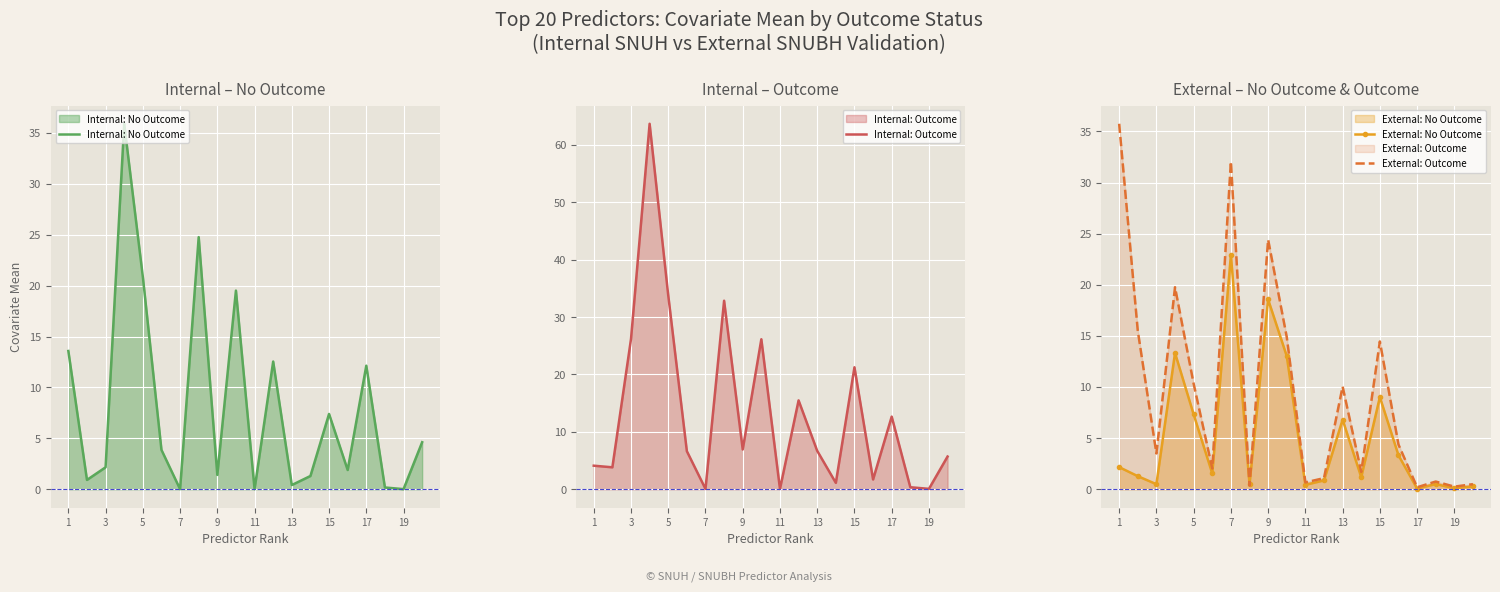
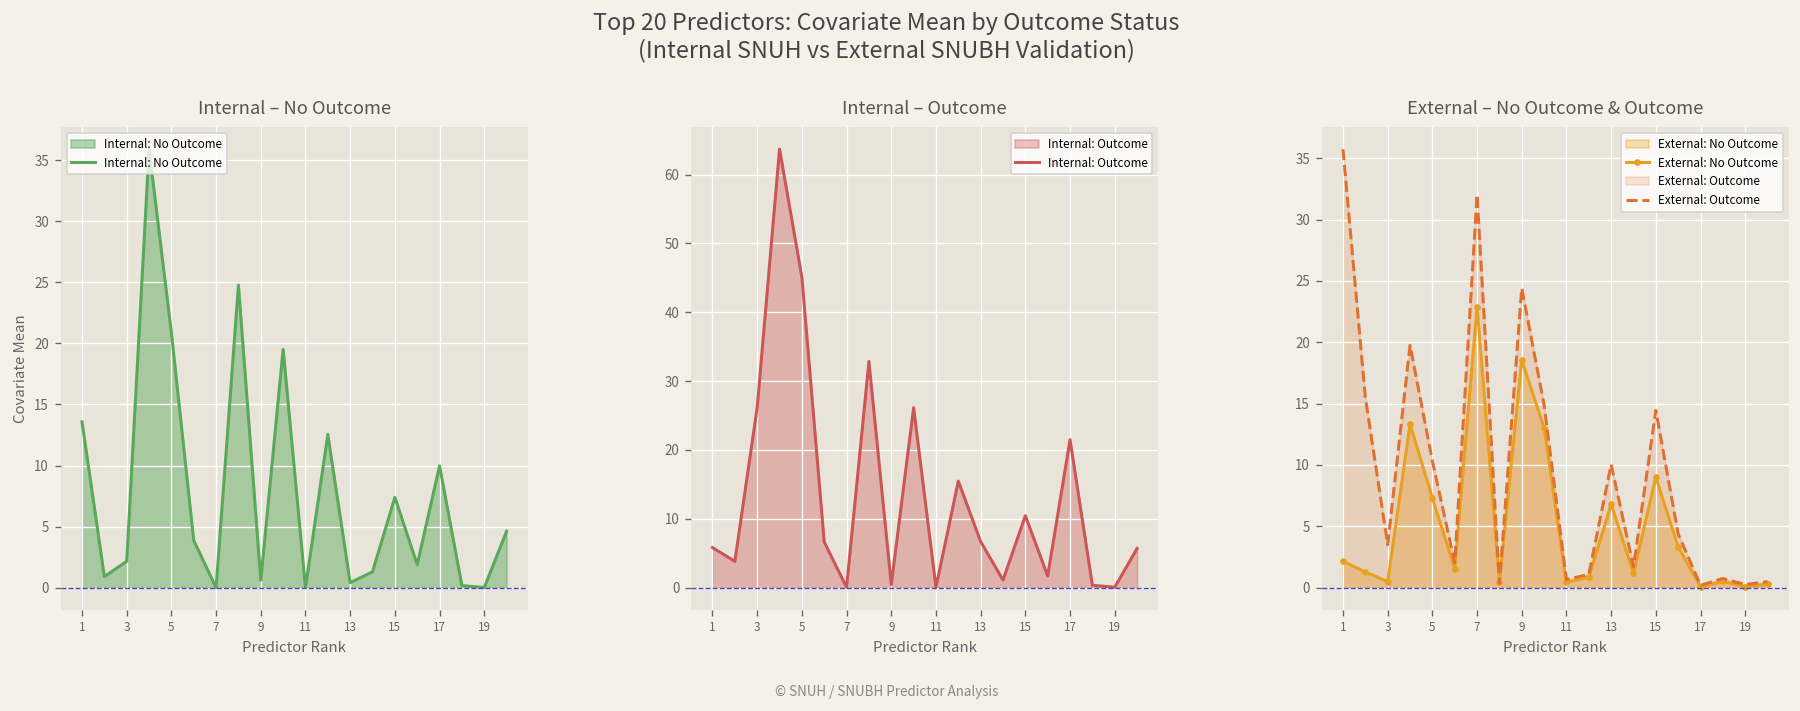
  {
    "Internal – No Outcome": {
      "1": 13.6,
      "3": 2.2,
      "5": 20.9,
      "7": 0.0,
-     "9": 1.4,
+     "9": 0.6,
      "11": 0.0,
      "13": 0.4,
      "15": 7.4,
-     "17": 12.1,
+     "17": 10.0,
      "19": 0.0
    },
    "Internal – Outcome": {
-     "1": 4,
+     "1": 6,
      "3": 26,
-     "5": 34,
+     "5": 45,
      "7": 0,
-     "9": 7,
+     "9": 0,
      "11": 0,
      "13": 7,
-     "15": 21,
-     "17": 13,
+     "15": 10,
+     "17": 21,
      "19": 0
    }
  }
